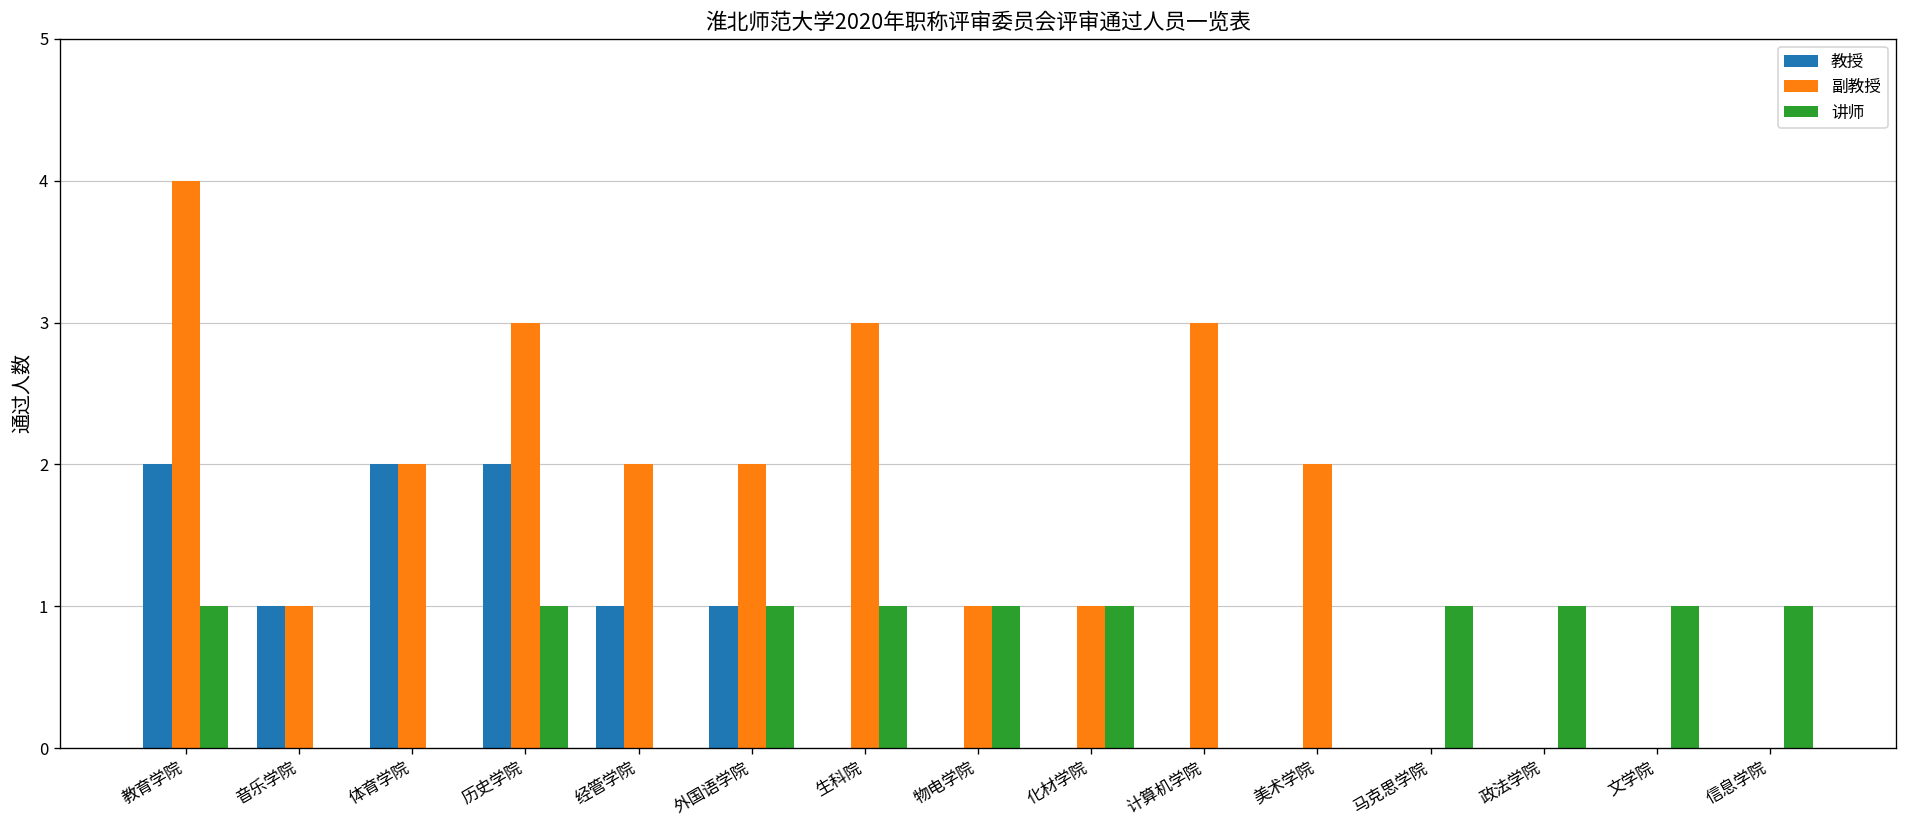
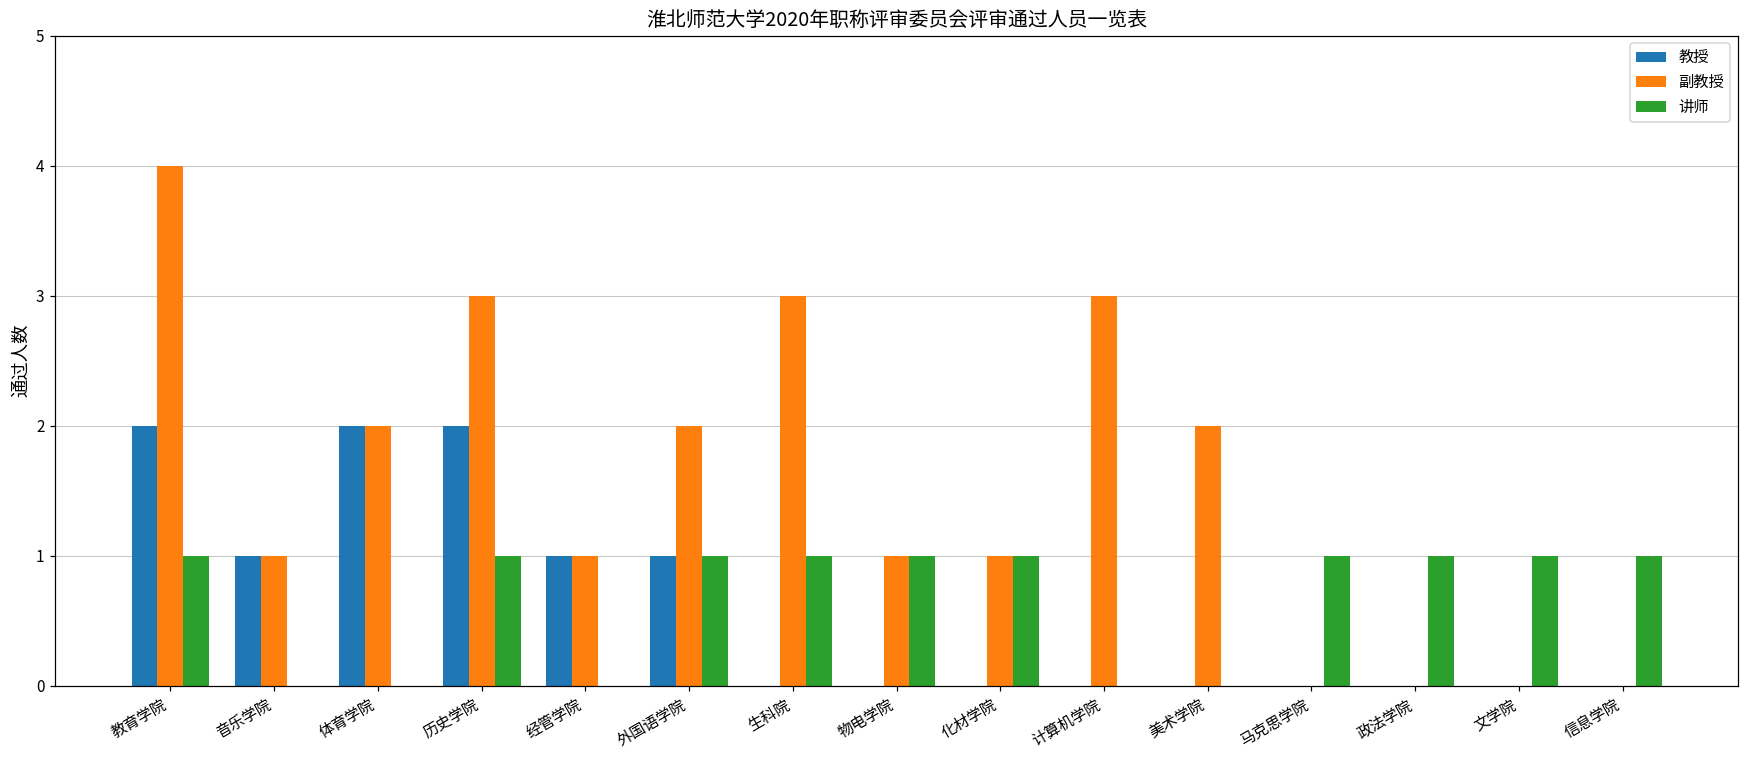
  {
    "教授": {
      "教育学院": 2,
      "音乐学院": 1,
      "体育学院": 2,
      "历史学院": 2,
      "经管学院": 1,
      "外国语学院": 1,
      "生科院": 0,
      "物电学院": 0,
      "化材学院": 0,
      "计算机学院": 0,
      "美术学院": 0,
      "马克思学院": 0,
      "政法学院": 0,
      "文学院": 0,
      "信息学院": 0
    },
    "副教授": {
      "教育学院": 4,
      "音乐学院": 1,
      "体育学院": 2,
      "历史学院": 3,
-     "经管学院": 2,
+     "经管学院": 1,
      "外国语学院": 2,
      "生科院": 3,
      "物电学院": 1,
      "化材学院": 1,
      "计算机学院": 3,
      "美术学院": 2,
      "马克思学院": 0,
      "政法学院": 0,
      "文学院": 0,
      "信息学院": 0
    },
    "讲师": {
      "教育学院": 1,
      "音乐学院": 0,
      "体育学院": 0,
      "历史学院": 1,
      "经管学院": 0,
      "外国语学院": 1,
      "生科院": 1,
      "物电学院": 1,
      "化材学院": 1,
      "计算机学院": 0,
      "美术学院": 0,
      "马克思学院": 1,
      "政法学院": 1,
      "文学院": 1,
      "信息学院": 1
    }
  }
